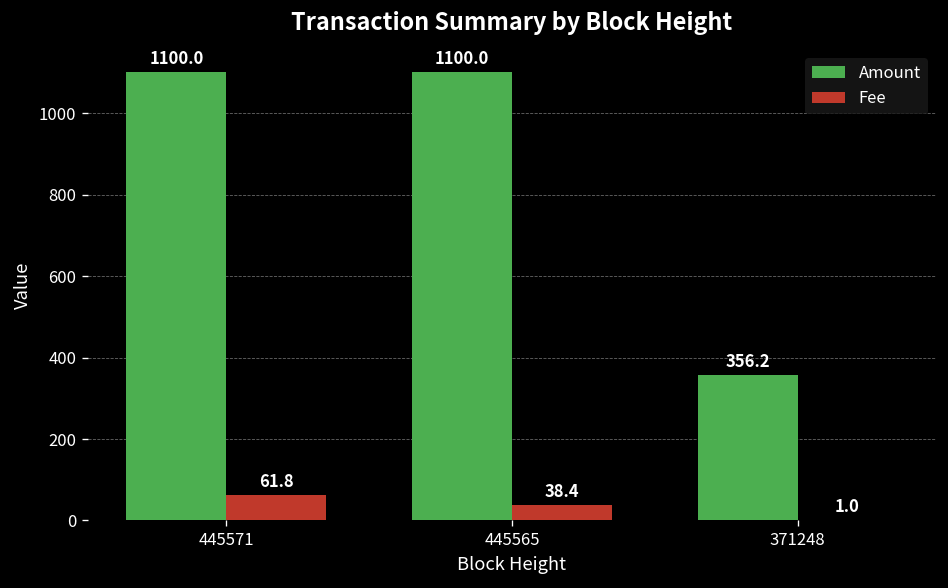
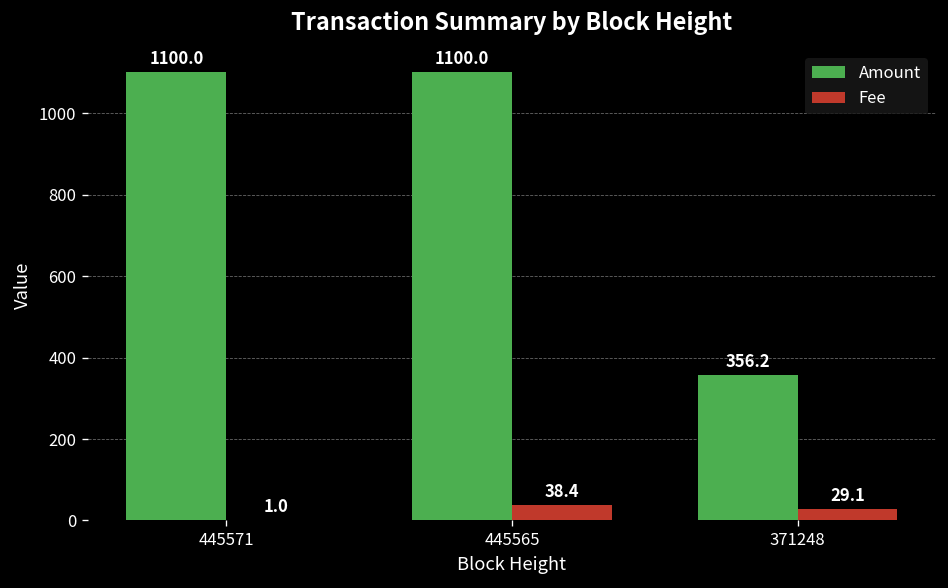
  {
    "Amount": {
      "445571": 1100.0,
      "445565": 1100.0,
      "371248": 356.2
    },
    "Fee": {
-     "445571": 61.8,
+     "445571": 1.0,
      "445565": 38.4,
-     "371248": 1.0
+     "371248": 29.1
    }
  }
